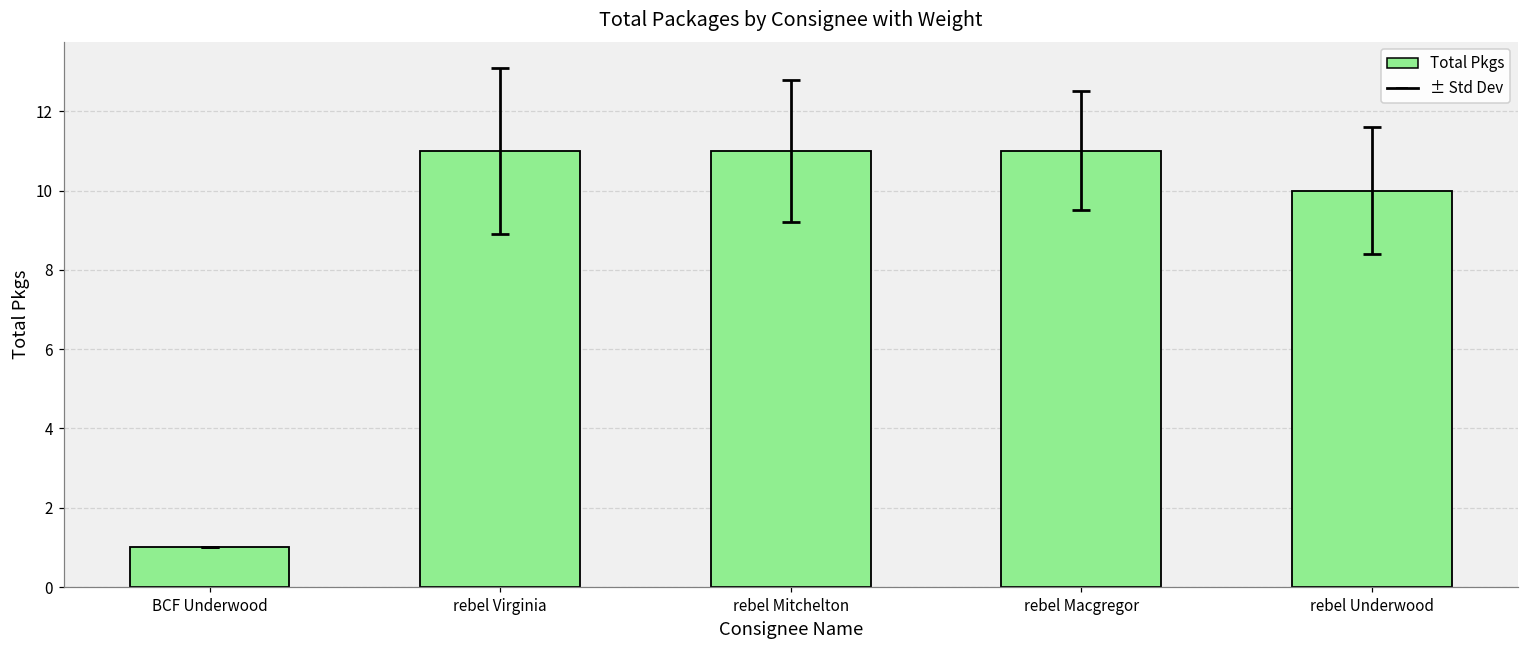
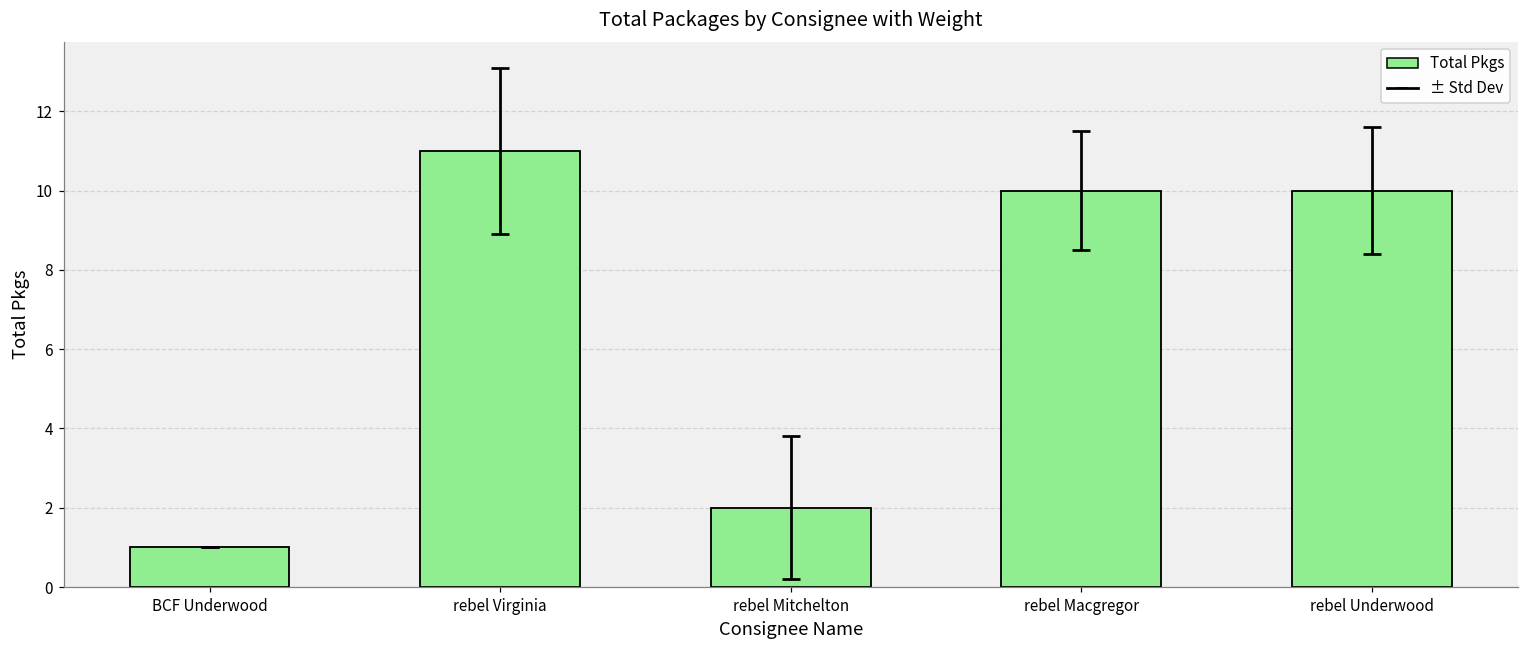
  {
    "Total Pkgs": {
      "BCF Underwood": 1,
      "rebel Virginia": 11,
-     "rebel Mitchelton": 11,
-     "rebel Macgregor": 11,
+     "rebel Mitchelton": 2,
+     "rebel Macgregor": 10,
      "rebel Underwood": 10
    }
  }
